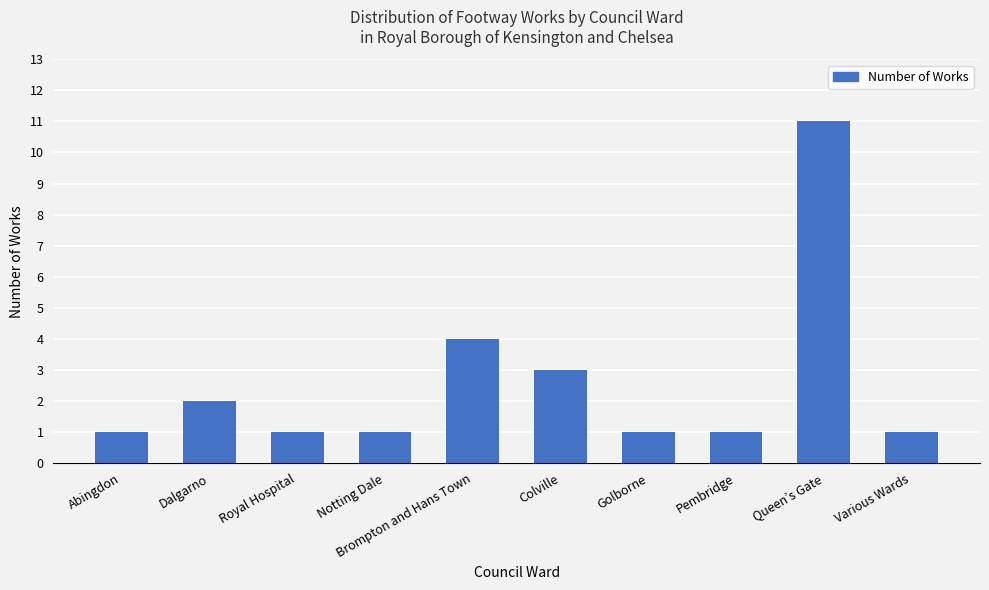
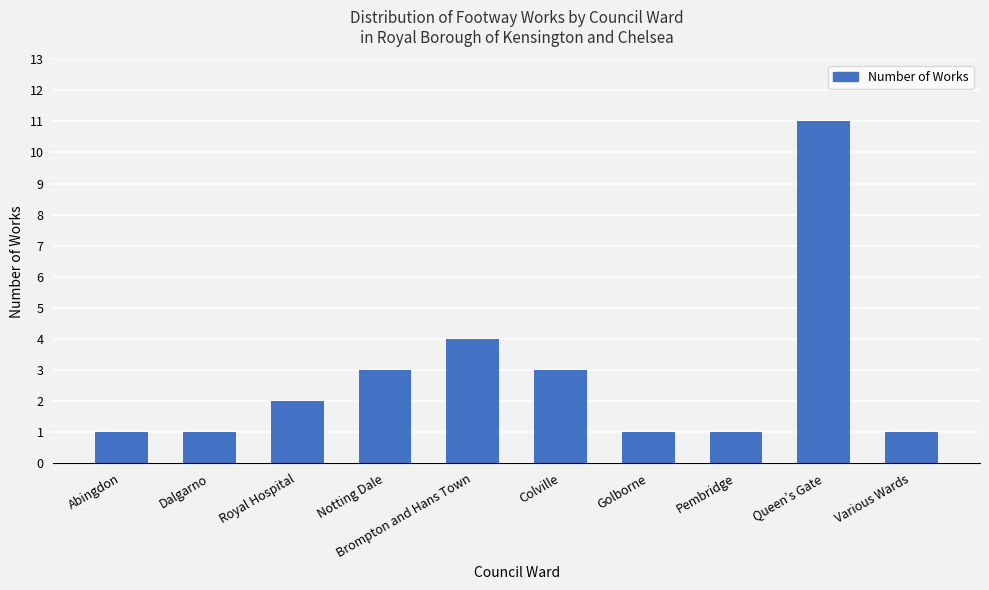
  {
    "Abingdon": 1,
-   "Dalgarno": 2,
-   "Royal Hospital": 1,
-   "Notting Dale": 1,
+   "Dalgarno": 1,
+   "Royal Hospital": 2,
+   "Notting Dale": 3,
    "Brompton and Hans Town": 4,
    "Colville": 3,
    "Golborne": 1,
    "Pembridge": 1,
    "Queen’s Gate": 11,
    "Various Wards": 1
  }
